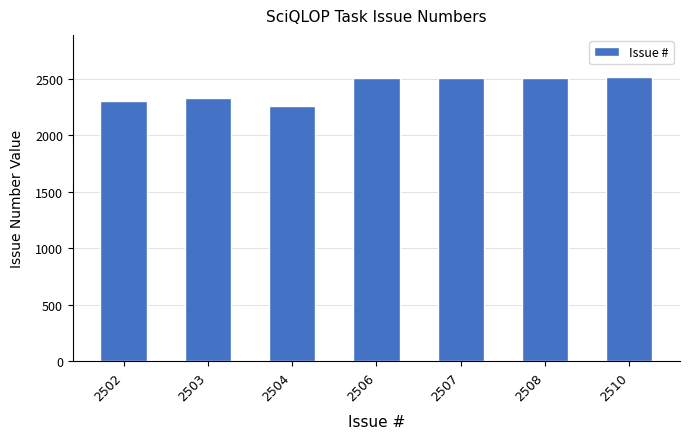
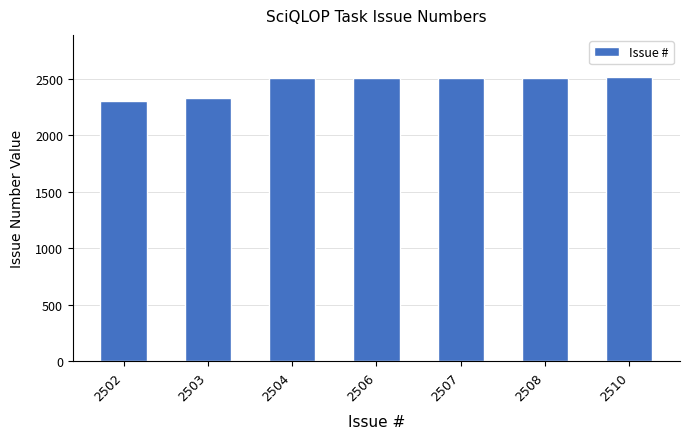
  {
    "2502": 2310,
    "2503": 2330,
-   "2504": 2260,
+   "2504": 2500,
    "2506": 2510,
    "2507": 2510,
    "2508": 2510,
    "2510": 2510
  }
